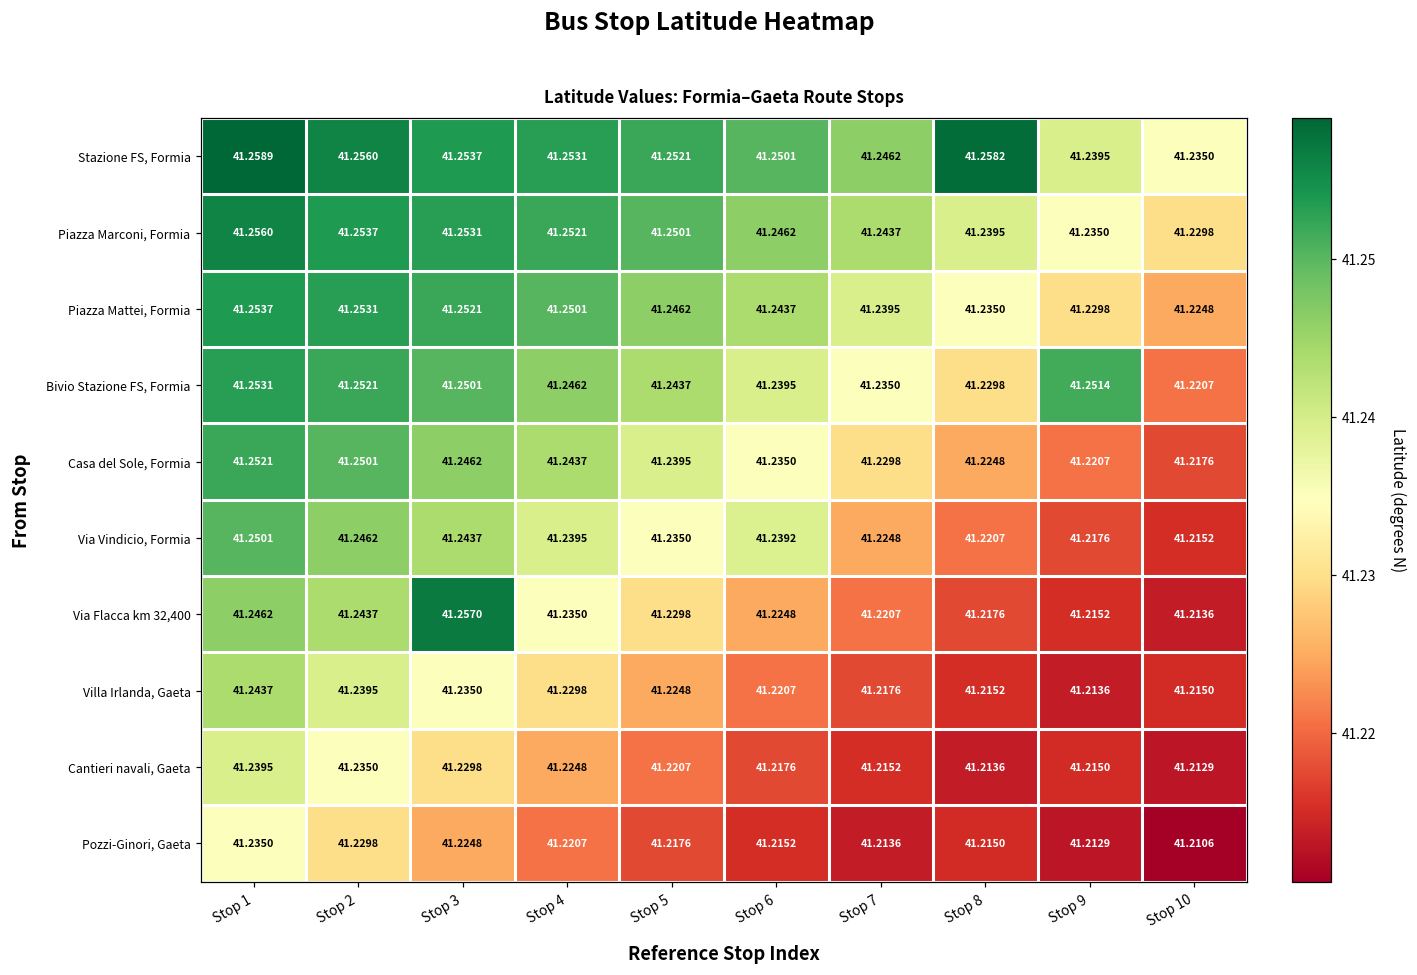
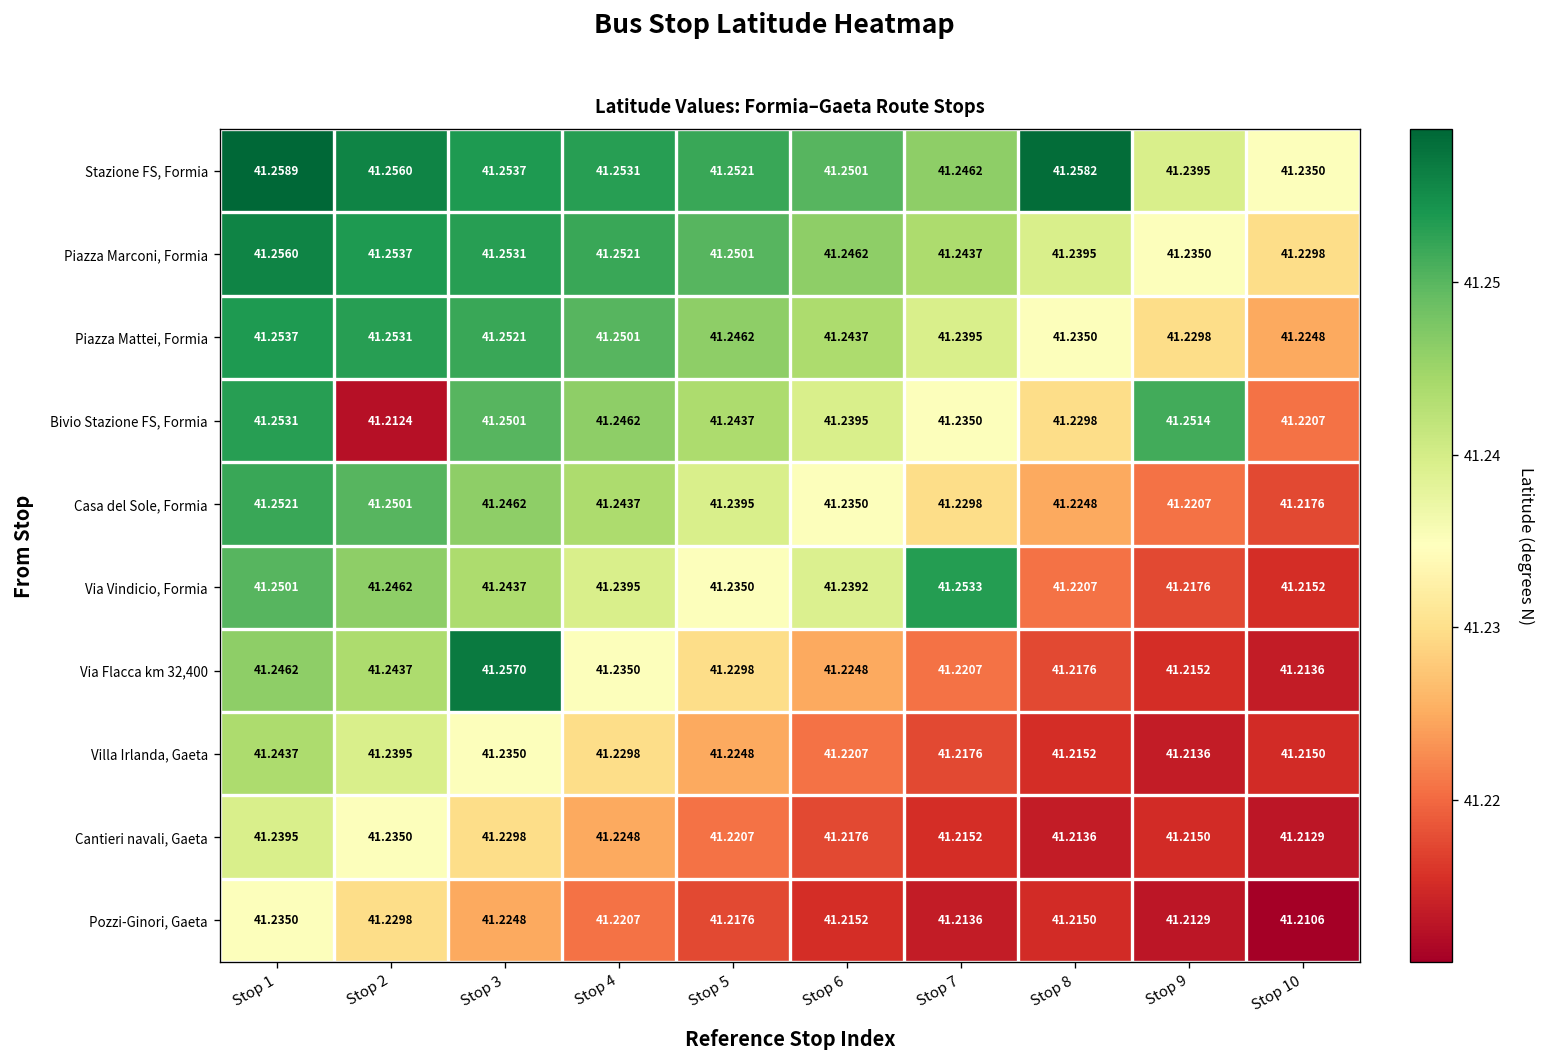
  {
    "Stazione FS, Formia": {
      "Stop 1": 41.2589,
      "Stop 2": 41.2560,
      "Stop 3": 41.2537,
      "Stop 4": 41.2531,
      "Stop 5": 41.2521,
      "Stop 6": 41.2501,
      "Stop 7": 41.2462,
      "Stop 8": 41.2582,
      "Stop 9": 41.2395,
      "Stop 10": 41.2350
    },
    "Piazza Marconi, Formia": {
      "Stop 1": 41.2560,
      "Stop 2": 41.2537,
      "Stop 3": 41.2531,
      "Stop 4": 41.2521,
      "Stop 5": 41.2501,
      "Stop 6": 41.2462,
      "Stop 7": 41.2437,
      "Stop 8": 41.2395,
      "Stop 9": 41.2350,
      "Stop 10": 41.2298
    },
    "Piazza Mattei, Formia": {
      "Stop 1": 41.2537,
      "Stop 2": 41.2531,
      "Stop 3": 41.2521,
      "Stop 4": 41.2501,
      "Stop 5": 41.2462,
      "Stop 6": 41.2437,
      "Stop 7": 41.2395,
      "Stop 8": 41.2350,
      "Stop 9": 41.2298,
      "Stop 10": 41.2248
    },
    "Bivio Stazione FS, Formia": {
      "Stop 1": 41.2531,
-     "Stop 2": 41.2521,
+     "Stop 2": 41.2124,
      "Stop 3": 41.2501,
      "Stop 4": 41.2462,
      "Stop 5": 41.2437,
      "Stop 6": 41.2395,
      "Stop 7": 41.2350,
      "Stop 8": 41.2298,
      "Stop 9": 41.2514,
      "Stop 10": 41.2207
    },
    "Casa del Sole, Formia": {
      "Stop 1": 41.2521,
      "Stop 2": 41.2501,
      "Stop 3": 41.2462,
      "Stop 4": 41.2437,
      "Stop 5": 41.2395,
      "Stop 6": 41.2350,
      "Stop 7": 41.2298,
      "Stop 8": 41.2248,
      "Stop 9": 41.2207,
      "Stop 10": 41.2176
    },
    "Via Vindicio, Formia": {
      "Stop 1": 41.2501,
      "Stop 2": 41.2462,
      "Stop 3": 41.2437,
      "Stop 4": 41.2395,
      "Stop 5": 41.2350,
      "Stop 6": 41.2392,
-     "Stop 7": 41.2248,
+     "Stop 7": 41.2533,
      "Stop 8": 41.2207,
      "Stop 9": 41.2176,
      "Stop 10": 41.2152
    },
    "Via Flacca km 32,400": {
      "Stop 1": 41.2462,
      "Stop 2": 41.2437,
      "Stop 3": 41.2570,
      "Stop 4": 41.2350,
      "Stop 5": 41.2298,
      "Stop 6": 41.2248,
      "Stop 7": 41.2207,
      "Stop 8": 41.2176,
      "Stop 9": 41.2152,
      "Stop 10": 41.2136
    },
    "Villa Irlanda, Gaeta": {
      "Stop 1": 41.2437,
      "Stop 2": 41.2395,
      "Stop 3": 41.2350,
      "Stop 4": 41.2298,
      "Stop 5": 41.2248,
      "Stop 6": 41.2207,
      "Stop 7": 41.2176,
      "Stop 8": 41.2152,
      "Stop 9": 41.2136,
      "Stop 10": 41.2150
    },
    "Cantieri navali, Gaeta": {
      "Stop 1": 41.2395,
      "Stop 2": 41.2350,
      "Stop 3": 41.2298,
      "Stop 4": 41.2248,
      "Stop 5": 41.2207,
      "Stop 6": 41.2176,
      "Stop 7": 41.2152,
      "Stop 8": 41.2136,
      "Stop 9": 41.2150,
      "Stop 10": 41.2129
    },
    "Pozzi-Ginori, Gaeta": {
      "Stop 1": 41.2350,
      "Stop 2": 41.2298,
      "Stop 3": 41.2248,
      "Stop 4": 41.2207,
      "Stop 5": 41.2176,
      "Stop 6": 41.2152,
      "Stop 7": 41.2136,
      "Stop 8": 41.2150,
      "Stop 9": 41.2129,
      "Stop 10": 41.2106
    }
  }
